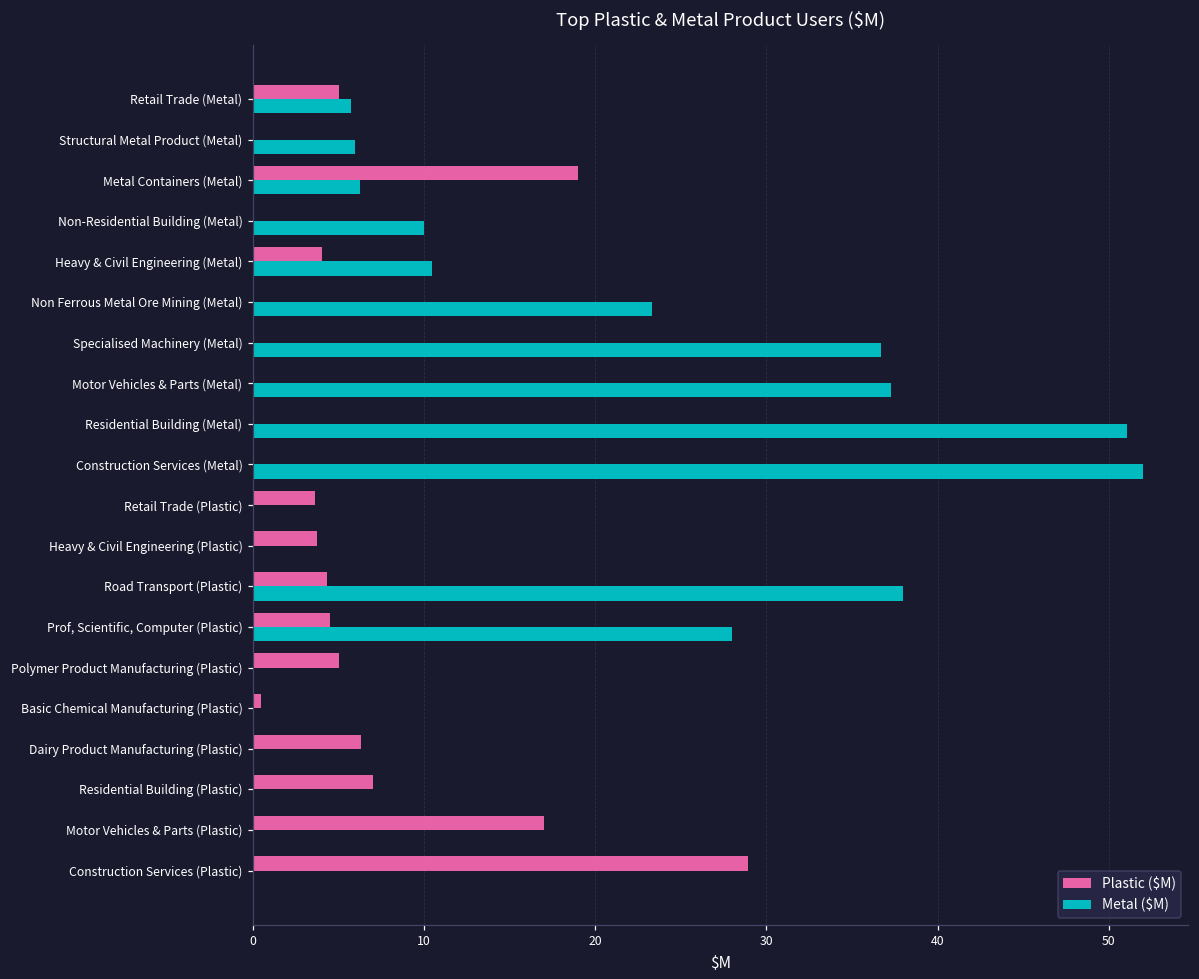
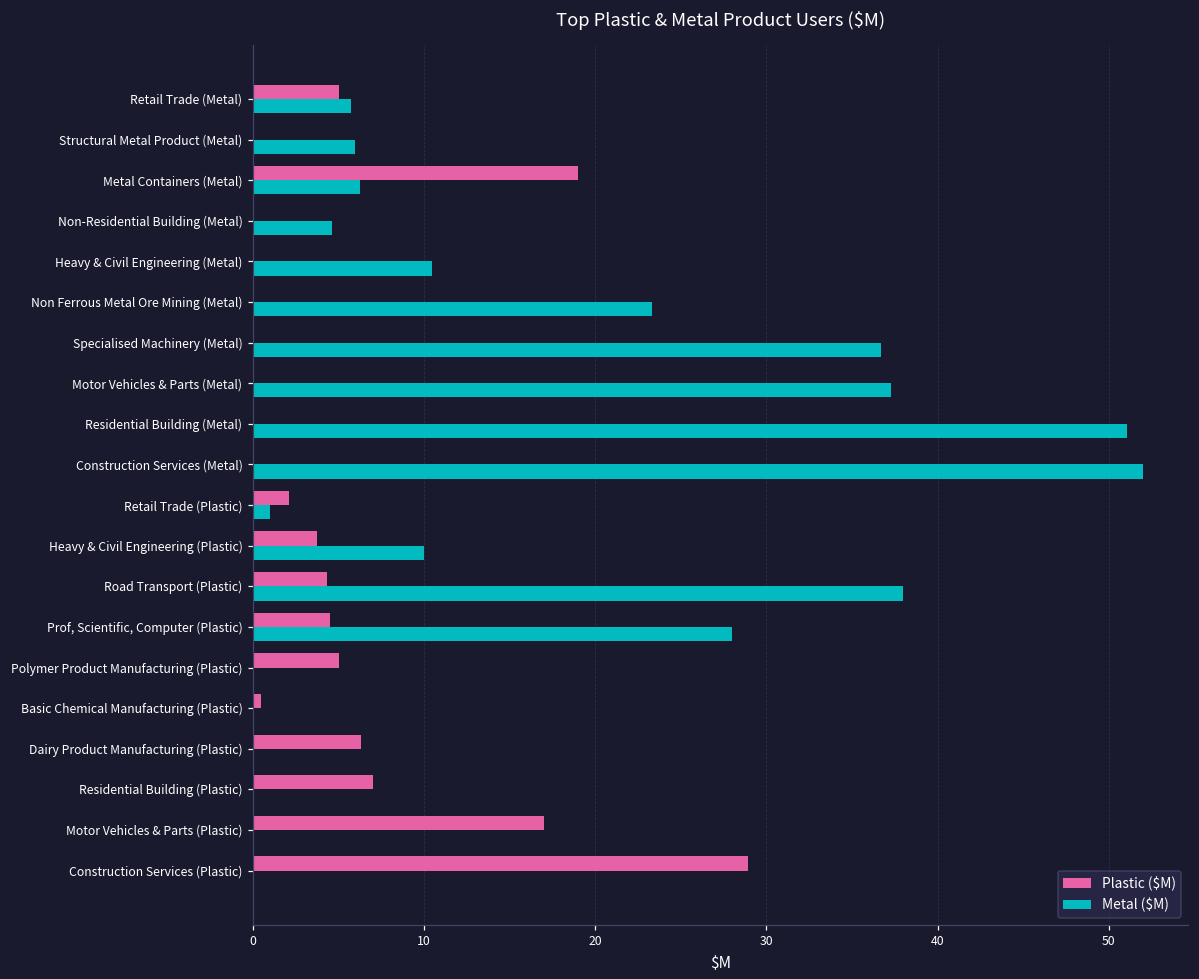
  {
    "Plastic ($M)": {
      "Retail Trade (Metal)": 5.0,
      "Structural Metal Product (Metal)": 0.0,
      "Metal Containers (Metal)": 19.0,
      "Non-Residential Building (Metal)": 0.0,
-     "Heavy & Civil Engineering (Metal)": 4,
+     "Heavy & Civil Engineering (Metal)": 0,
      "Non Ferrous Metal Ore Mining (Metal)": 0.0,
      "Specialised Machinery (Metal)": 0.0,
      "Motor Vehicles & Parts (Metal)": 0.0,
      "Residential Building (Metal)": 0.0,
      "Construction Services (Metal)": 0.0,
-     "Retail Trade (Plastic)": 3.6,
+     "Retail Trade (Plastic)": 2.1,
      "Heavy & Civil Engineering (Plastic)": 3.7,
      "Road Transport (Plastic)": 4.3,
      "Prof, Scientific, Computer (Plastic)": 4.5,
      "Polymer Product Manufacturing (Plastic)": 5.0,
      "Basic Chemical Manufacturing (Plastic)": 0.4,
      "Dairy Product Manufacturing (Plastic)": 6.3,
      "Residential Building (Plastic)": 7.0,
      "Motor Vehicles & Parts (Plastic)": 17.0,
      "Construction Services (Plastic)": 28.9
    },
    "Metal ($M)": {
      "Retail Trade (Metal)": 5.7,
      "Structural Metal Product (Metal)": 5.9,
      "Metal Containers (Metal)": 6.2,
-     "Non-Residential Building (Metal)": 10.0,
+     "Non-Residential Building (Metal)": 4.6,
      "Heavy & Civil Engineering (Metal)": 10.5,
      "Non Ferrous Metal Ore Mining (Metal)": 23.3,
      "Specialised Machinery (Metal)": 36.7,
      "Motor Vehicles & Parts (Metal)": 37.3,
      "Residential Building (Metal)": 51.1,
      "Construction Services (Metal)": 52.0,
-     "Retail Trade (Plastic)": 0,
-     "Heavy & Civil Engineering (Plastic)": 0,
+     "Retail Trade (Plastic)": 1,
+     "Heavy & Civil Engineering (Plastic)": 10,
      "Road Transport (Plastic)": 38.0,
      "Prof, Scientific, Computer (Plastic)": 28.0,
      "Polymer Product Manufacturing (Plastic)": 0.0,
      "Basic Chemical Manufacturing (Plastic)": 0.0,
      "Dairy Product Manufacturing (Plastic)": 0.0,
      "Residential Building (Plastic)": 0.0,
      "Motor Vehicles & Parts (Plastic)": 0.0,
      "Construction Services (Plastic)": 0.0
    }
  }
